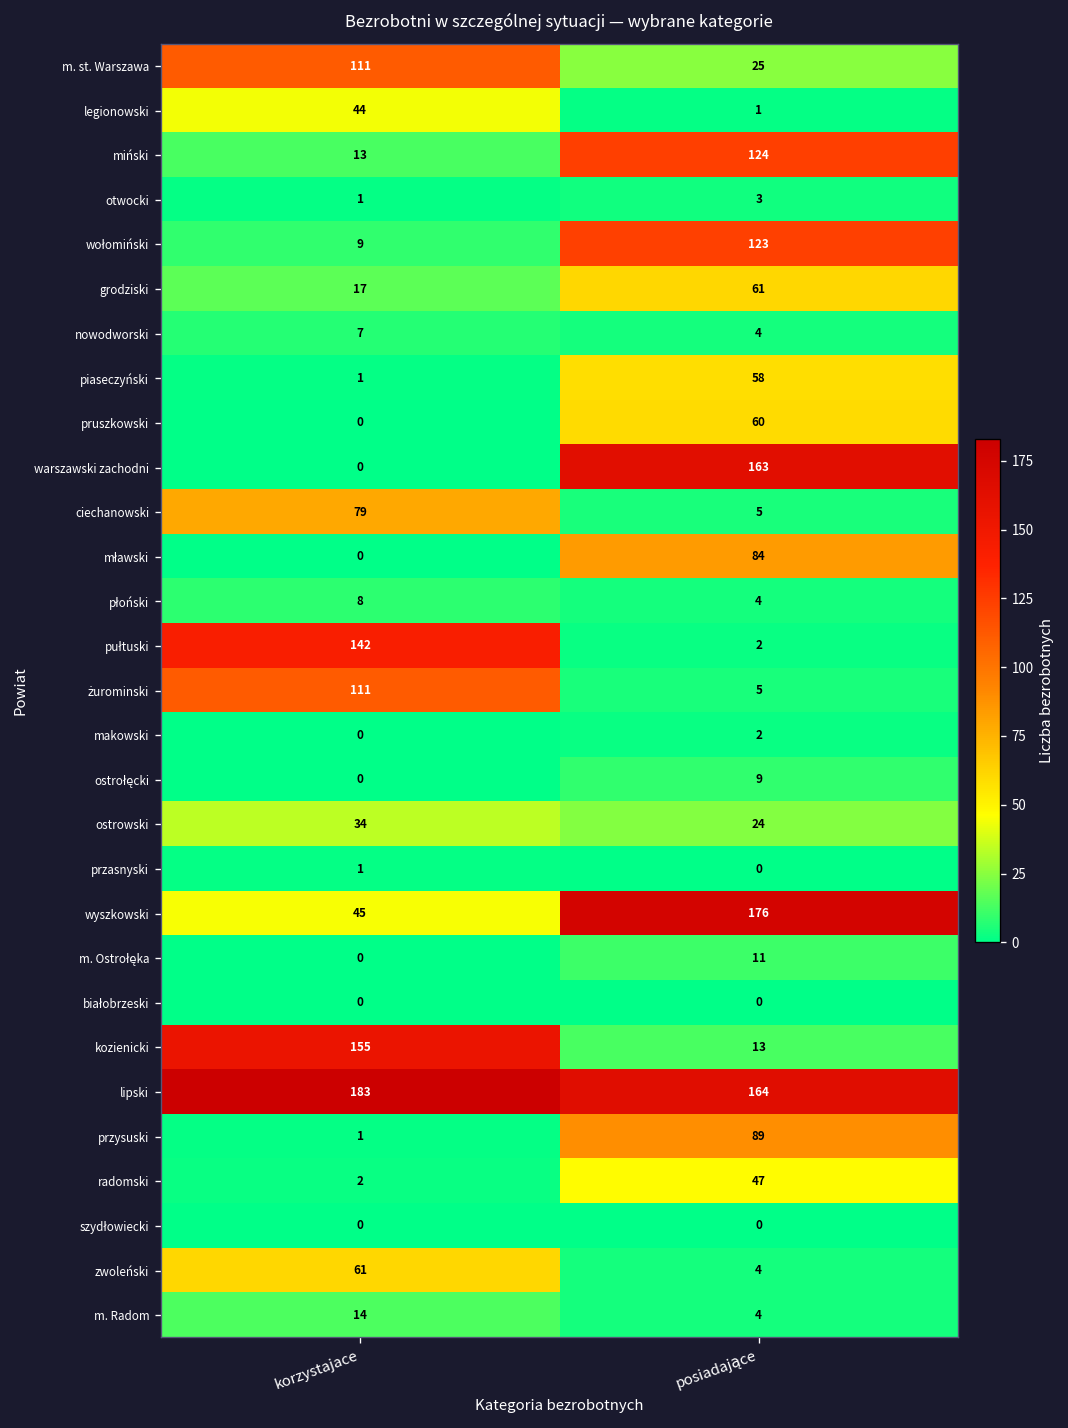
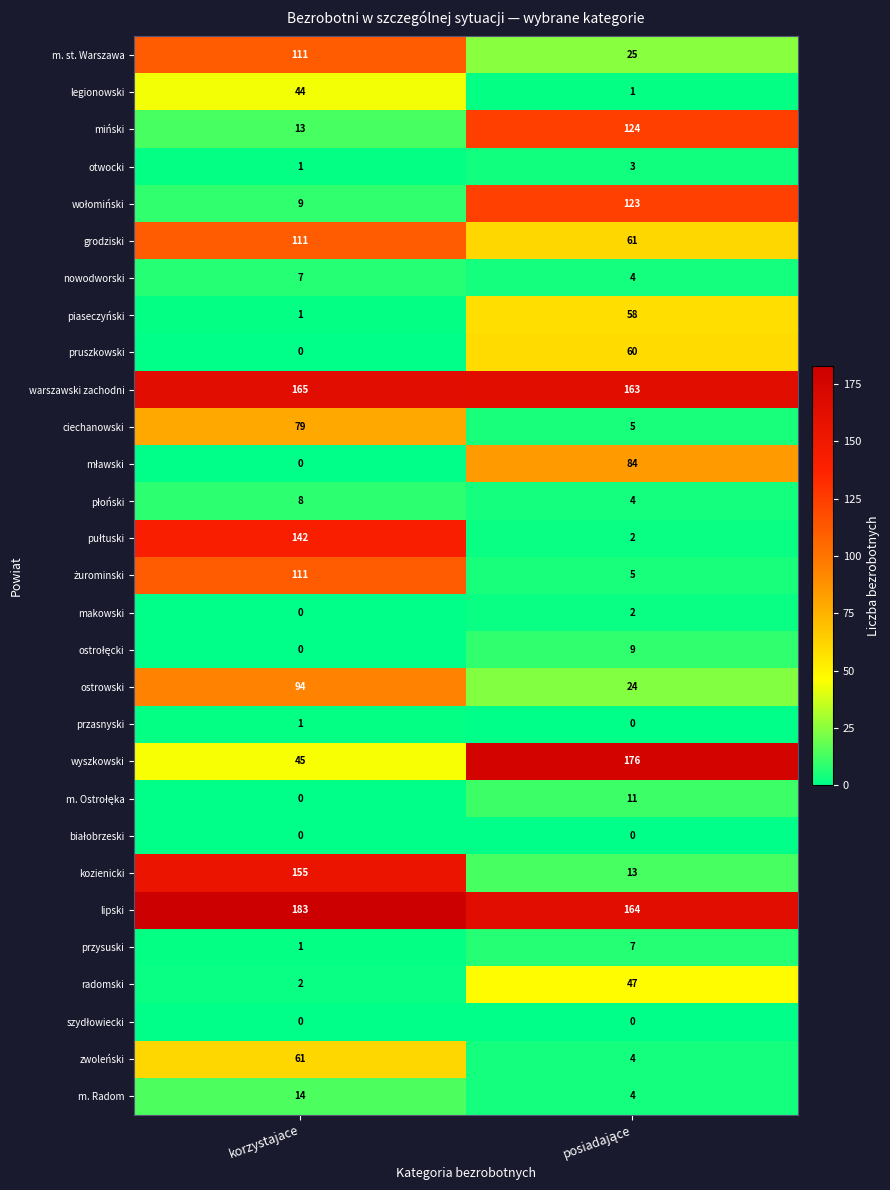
  {
    "m. st. Warszawa": {
      "korzystajace": 111,
      "posiadające": 25
    },
    "legionowski": {
      "korzystajace": 44,
      "posiadające": 1
    },
    "miński": {
      "korzystajace": 13,
      "posiadające": 124
    },
    "otwocki": {
      "korzystajace": 1,
      "posiadające": 3
    },
    "wołomiński": {
      "korzystajace": 9,
      "posiadające": 123
    },
    "grodziski": {
-     "korzystajace": 17,
+     "korzystajace": 111,
      "posiadające": 61
    },
    "nowodworski": {
      "korzystajace": 7,
      "posiadające": 4
    },
    "piaseczyński": {
      "korzystajace": 1,
      "posiadające": 58
    },
    "pruszkowski": {
      "korzystajace": 0,
      "posiadające": 60
    },
    "warszawski zachodni": {
-     "korzystajace": 0,
+     "korzystajace": 165,
      "posiadające": 163
    },
    "ciechanowski": {
      "korzystajace": 79,
      "posiadające": 5
    },
    "mławski": {
      "korzystajace": 0,
      "posiadające": 84
    },
    "płoński": {
      "korzystajace": 8,
      "posiadające": 4
    },
    "pułtuski": {
      "korzystajace": 142,
      "posiadające": 2
    },
    "żurominski": {
      "korzystajace": 111,
      "posiadające": 5
    },
    "makowski": {
      "korzystajace": 0,
      "posiadające": 2
    },
    "ostrołęcki": {
      "korzystajace": 0,
      "posiadające": 9
    },
    "ostrowski": {
-     "korzystajace": 34,
+     "korzystajace": 94,
      "posiadające": 24
    },
    "przasnyski": {
      "korzystajace": 1,
      "posiadające": 0
    },
    "wyszkowski": {
      "korzystajace": 45,
      "posiadające": 176
    },
    "m. Ostrołęka": {
      "korzystajace": 0,
      "posiadające": 11
    },
    "białobrzeski": {
      "korzystajace": 0,
      "posiadające": 0
    },
    "kozienicki": {
      "korzystajace": 155,
      "posiadające": 13
    },
    "lipski": {
      "korzystajace": 183,
      "posiadające": 164
    },
    "przysuski": {
      "korzystajace": 1,
-     "posiadające": 89
+     "posiadające": 7
    },
    "radomski": {
      "korzystajace": 2,
      "posiadające": 47
    },
    "szydłowiecki": {
      "korzystajace": 0,
      "posiadające": 0
    },
    "zwoleński": {
      "korzystajace": 61,
      "posiadające": 4
    },
    "m. Radom": {
      "korzystajace": 14,
      "posiadające": 4
    }
  }
